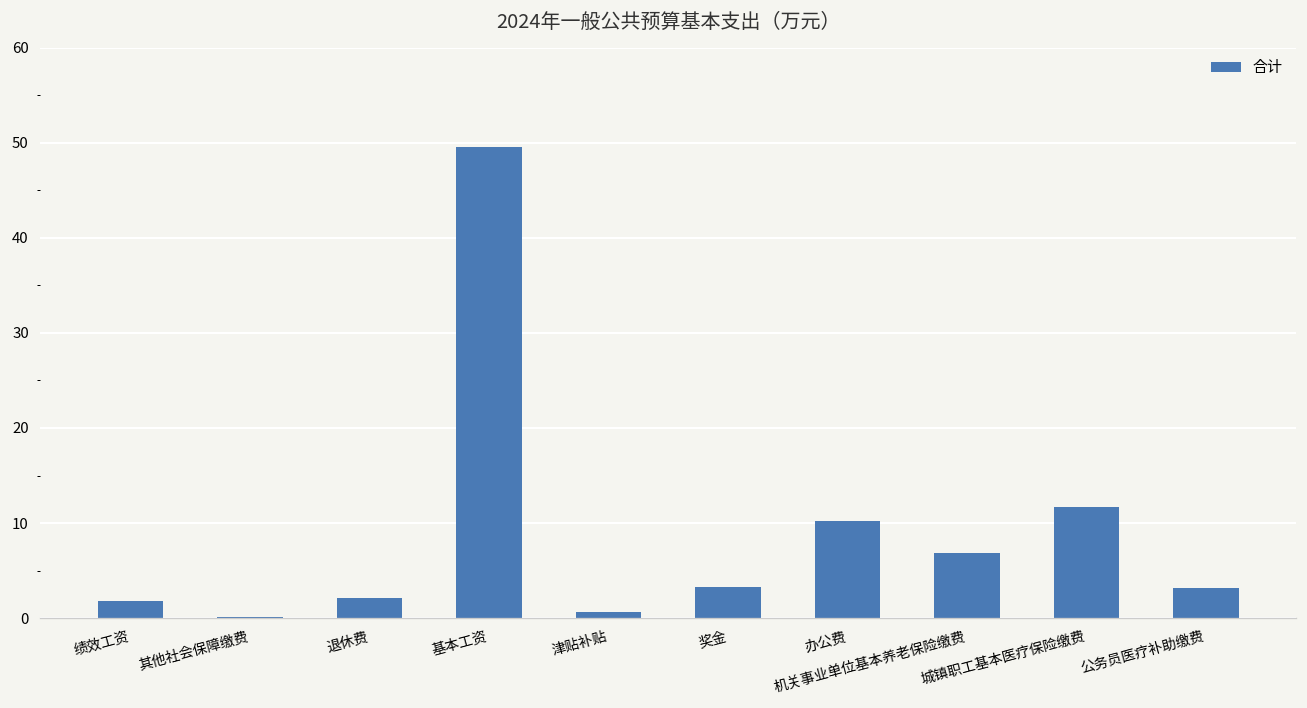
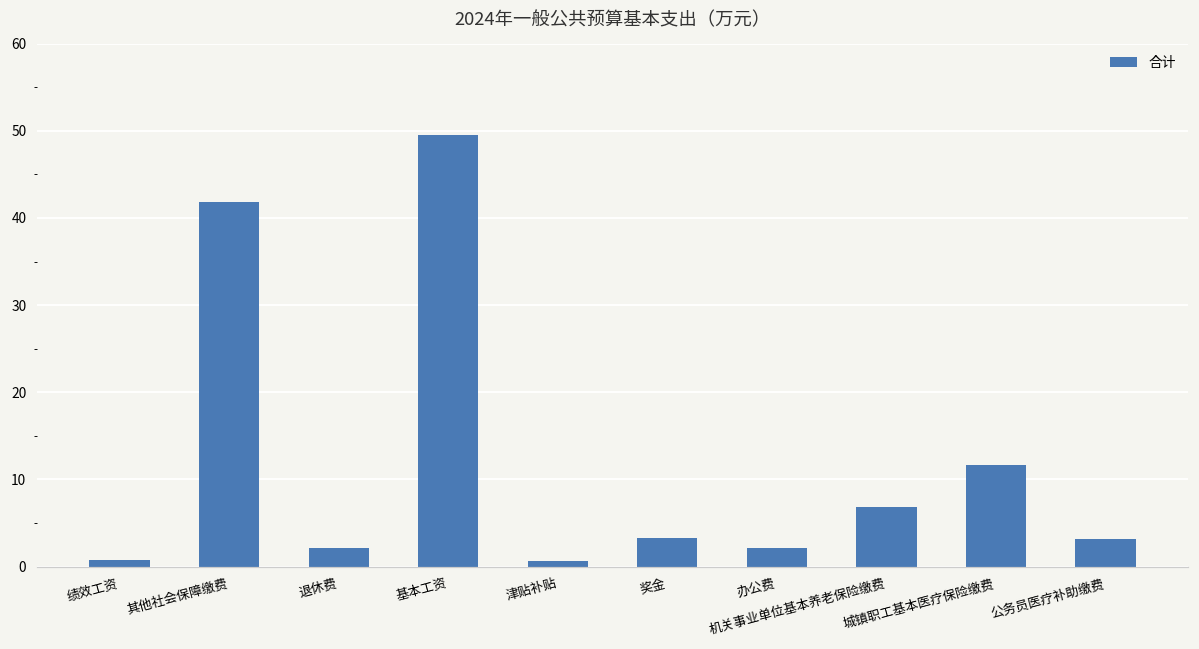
  {
-   "绩效工资": 2,
-   "其他社会保障缴费": 0,
+   "绩效工资": 1,
+   "其他社会保障缴费": 42,
    "退休费": 2,
    "基本工资": 50,
    "津贴补贴": 1,
    "奖金": 3,
-   "办公费": 10,
+   "办公费": 2,
    "机关事业单位基本养老保险缴费": 7,
    "城镇职工基本医疗保险缴费": 12,
    "公务员医疗补助缴费": 3
  }
